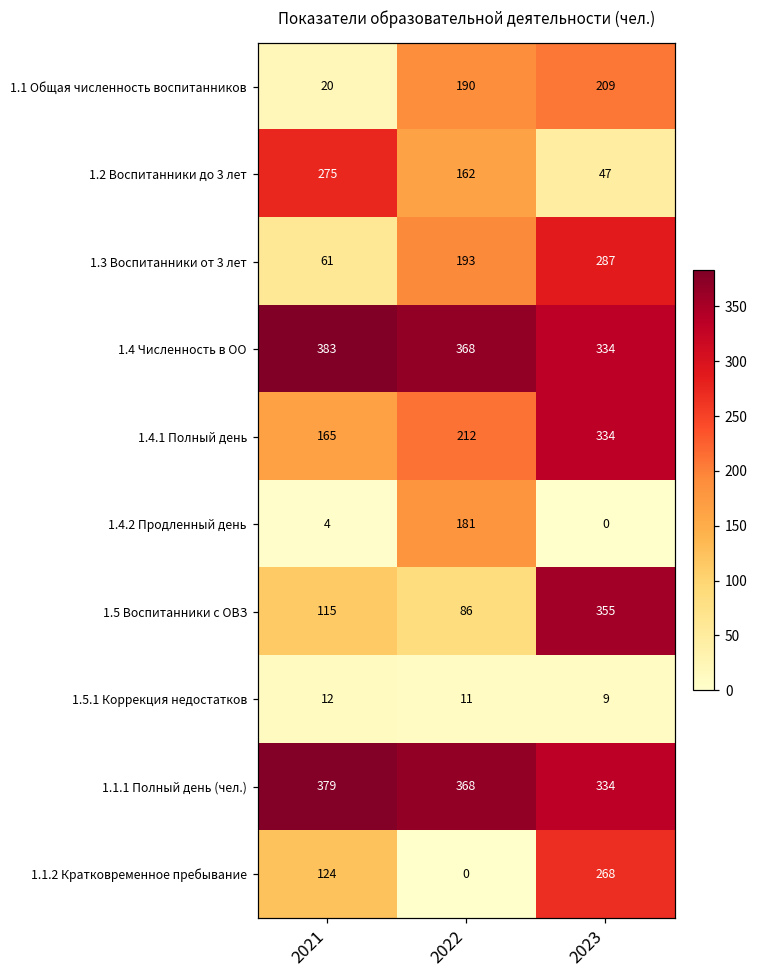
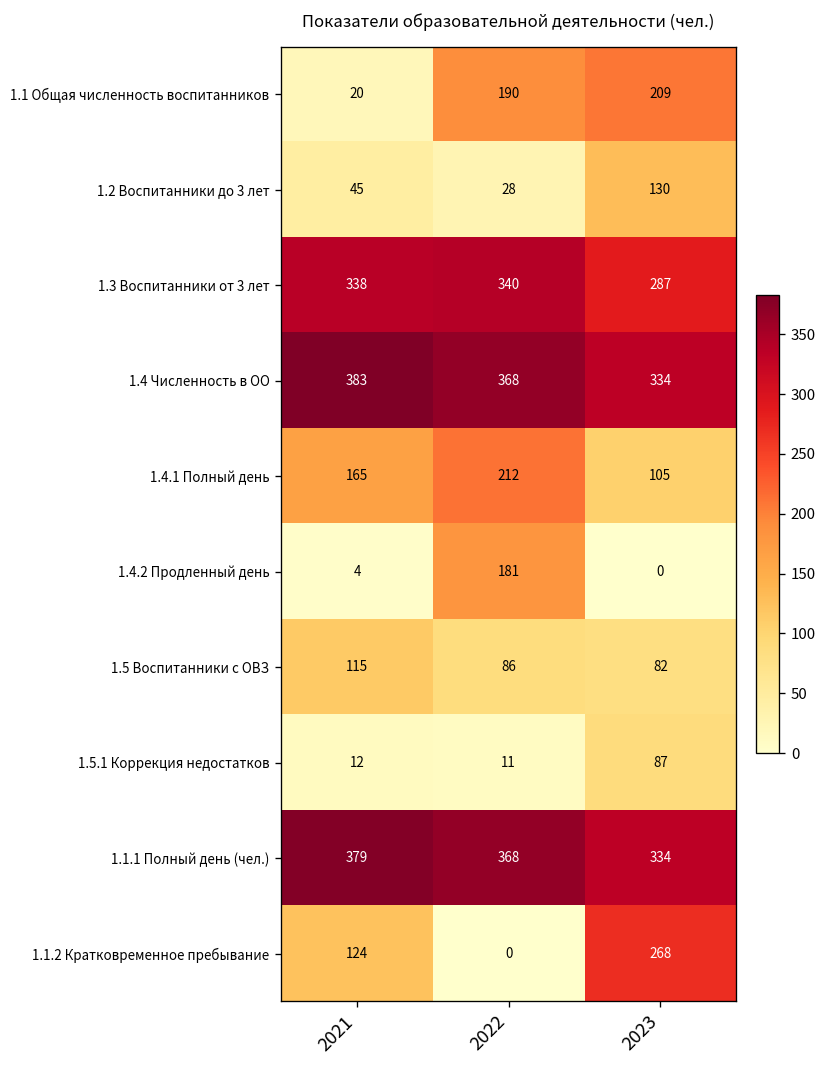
  {
    "1.1 Общая численность воспитанников": {
      "2021": 20,
      "2022": 190,
      "2023": 209
    },
    "1.2 Воспитанники до 3 лет": {
-     "2021": 275,
-     "2022": 162,
-     "2023": 47
+     "2021": 45,
+     "2022": 28,
+     "2023": 130
    },
    "1.3 Воспитанники от 3 лет": {
-     "2021": 61,
-     "2022": 193,
+     "2021": 338,
+     "2022": 340,
      "2023": 287
    },
    "1.4 Численность в ОО": {
      "2021": 383,
      "2022": 368,
      "2023": 334
    },
    "1.4.1 Полный день": {
      "2021": 165,
      "2022": 212,
-     "2023": 334
+     "2023": 105
    },
    "1.4.2 Продленный день": {
      "2021": 4,
      "2022": 181,
      "2023": 0
    },
    "1.5 Воспитанники с ОВЗ": {
      "2021": 115,
      "2022": 86,
-     "2023": 355
+     "2023": 82
    },
    "1.5.1 Коррекция недостатков": {
      "2021": 12,
      "2022": 11,
-     "2023": 9
+     "2023": 87
    },
    "1.1.1 Полный день (чел.)": {
      "2021": 379,
      "2022": 368,
      "2023": 334
    },
    "1.1.2 Кратковременное пребывание": {
      "2021": 124,
      "2022": 0,
      "2023": 268
    }
  }
